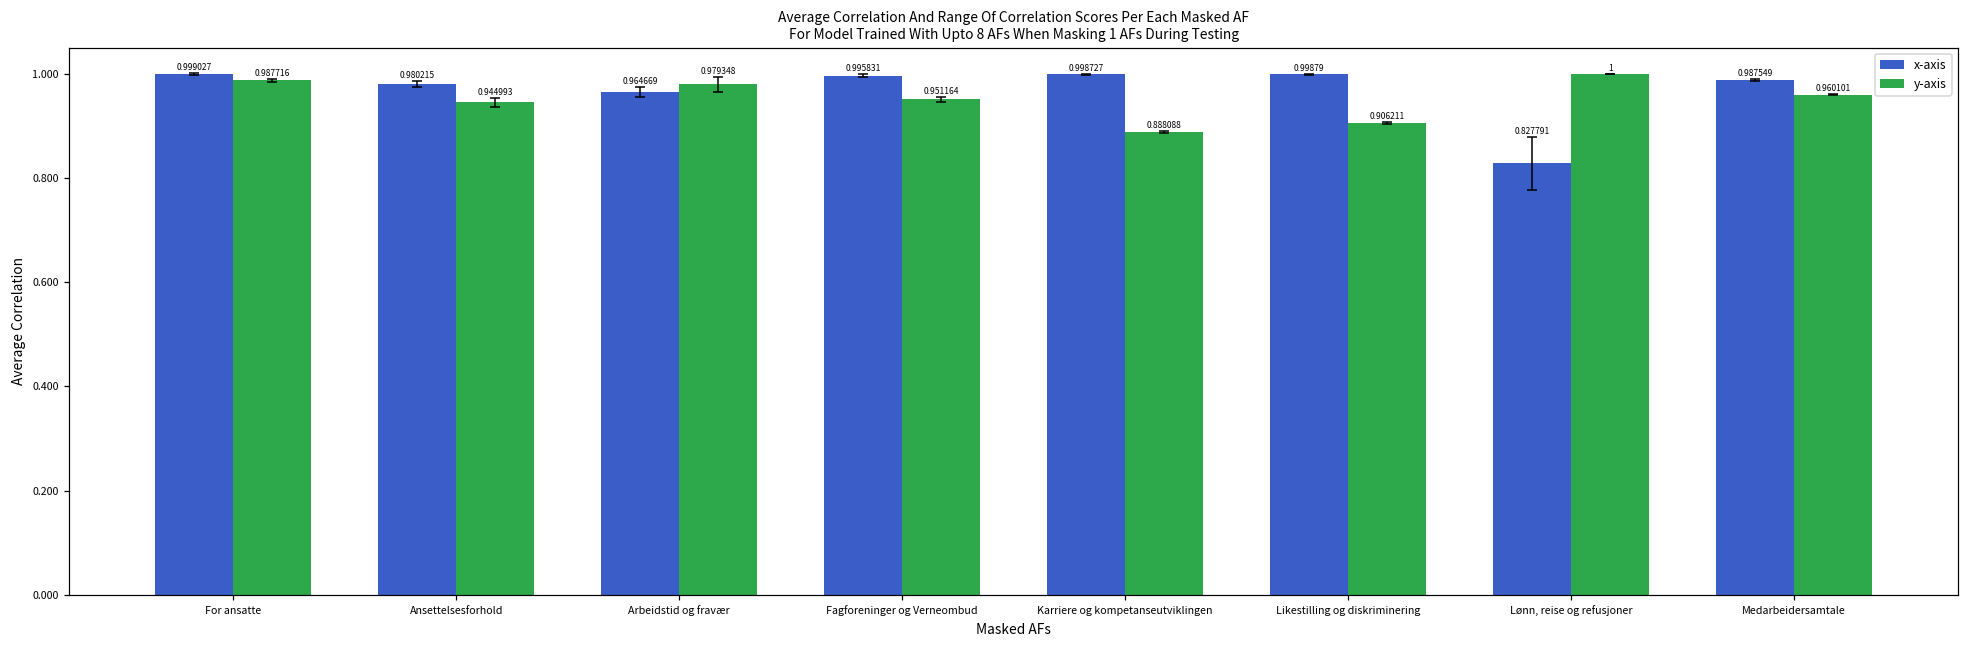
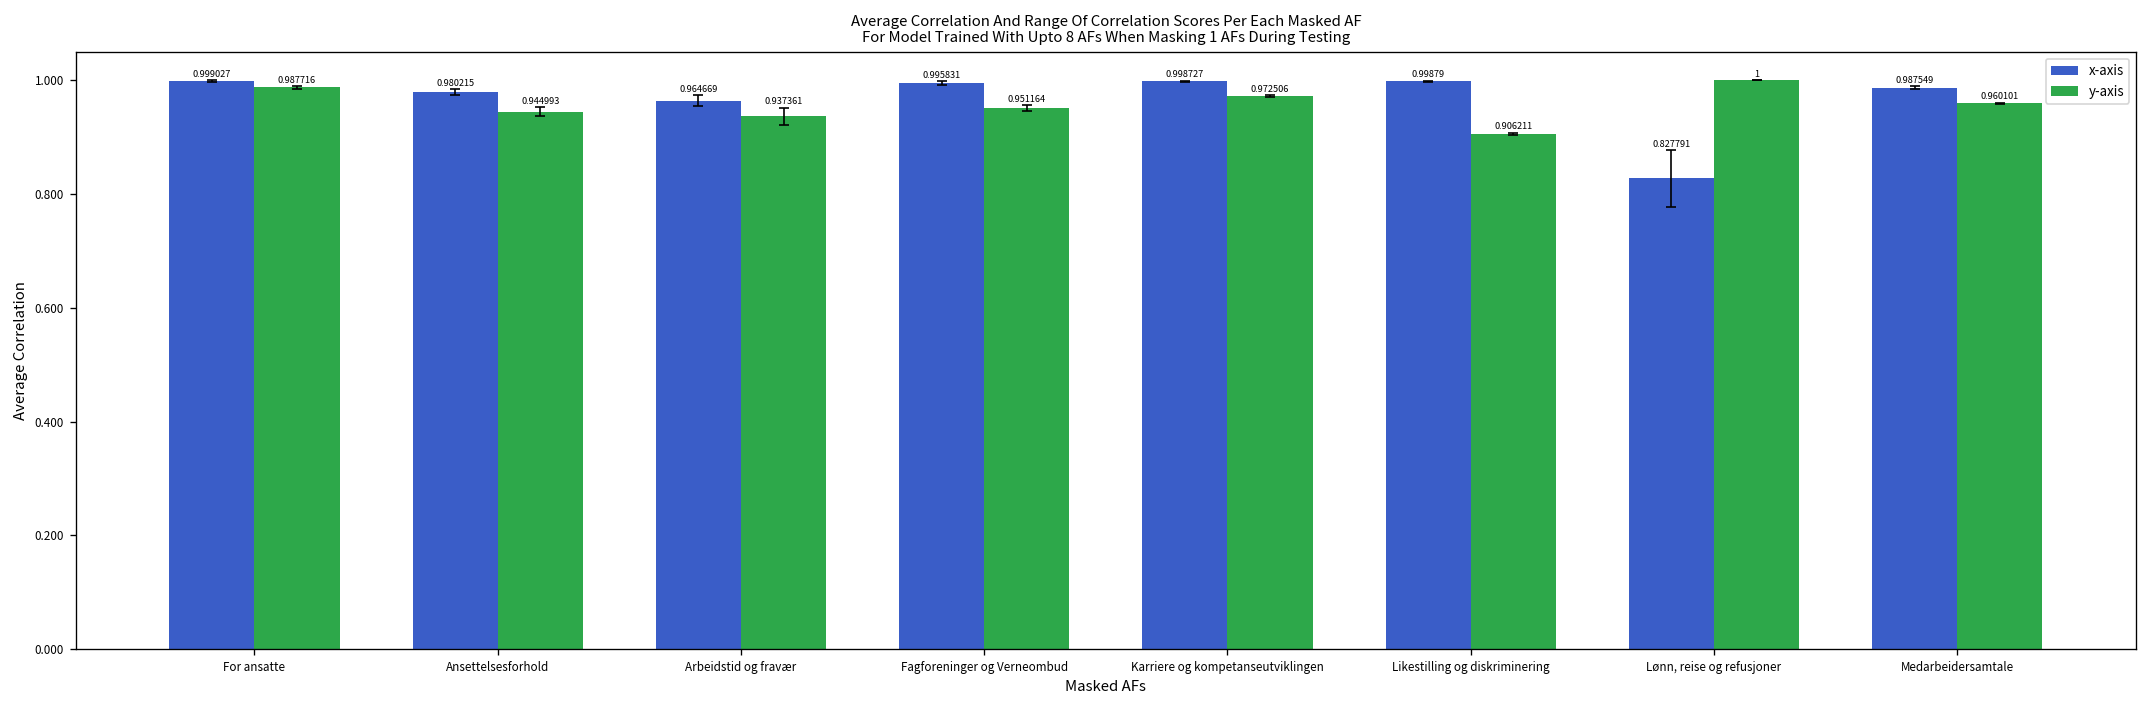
  {
    "y-axis": {
-     "Arbeidstid og fravær": 0.979348,
-     "Karriere og kompetanseutviklingen": 0.888088
+     "Arbeidstid og fravær": 0.937361,
+     "Karriere og kompetanseutviklingen": 0.972506
    }
  }
